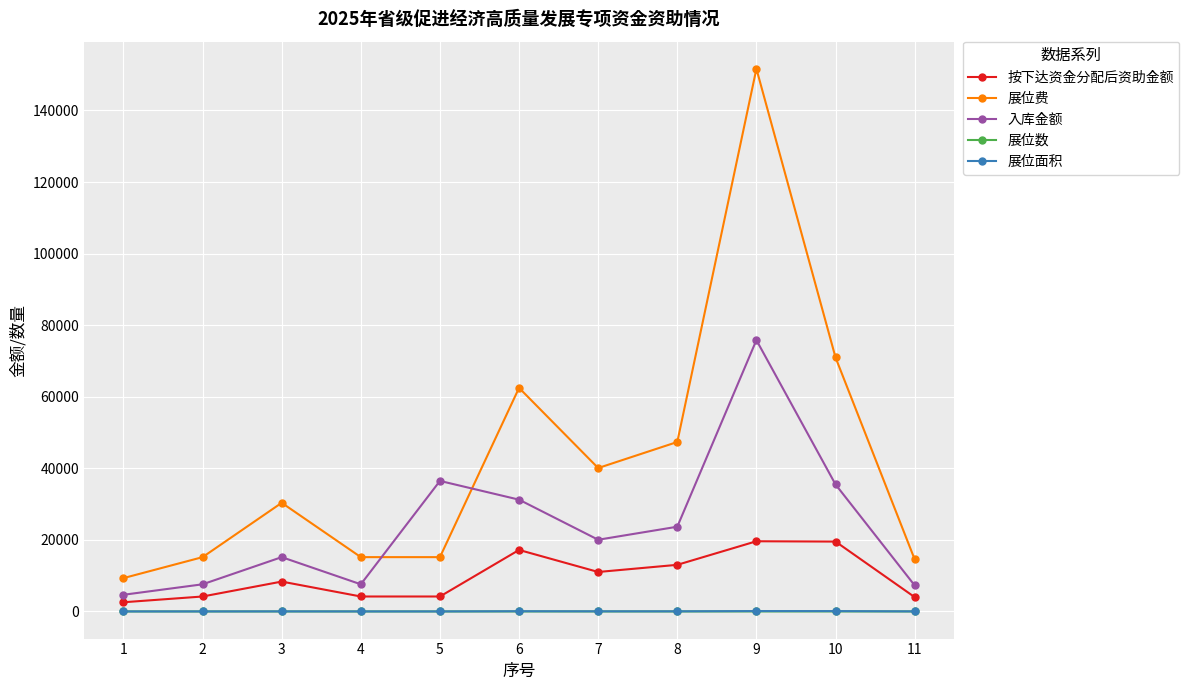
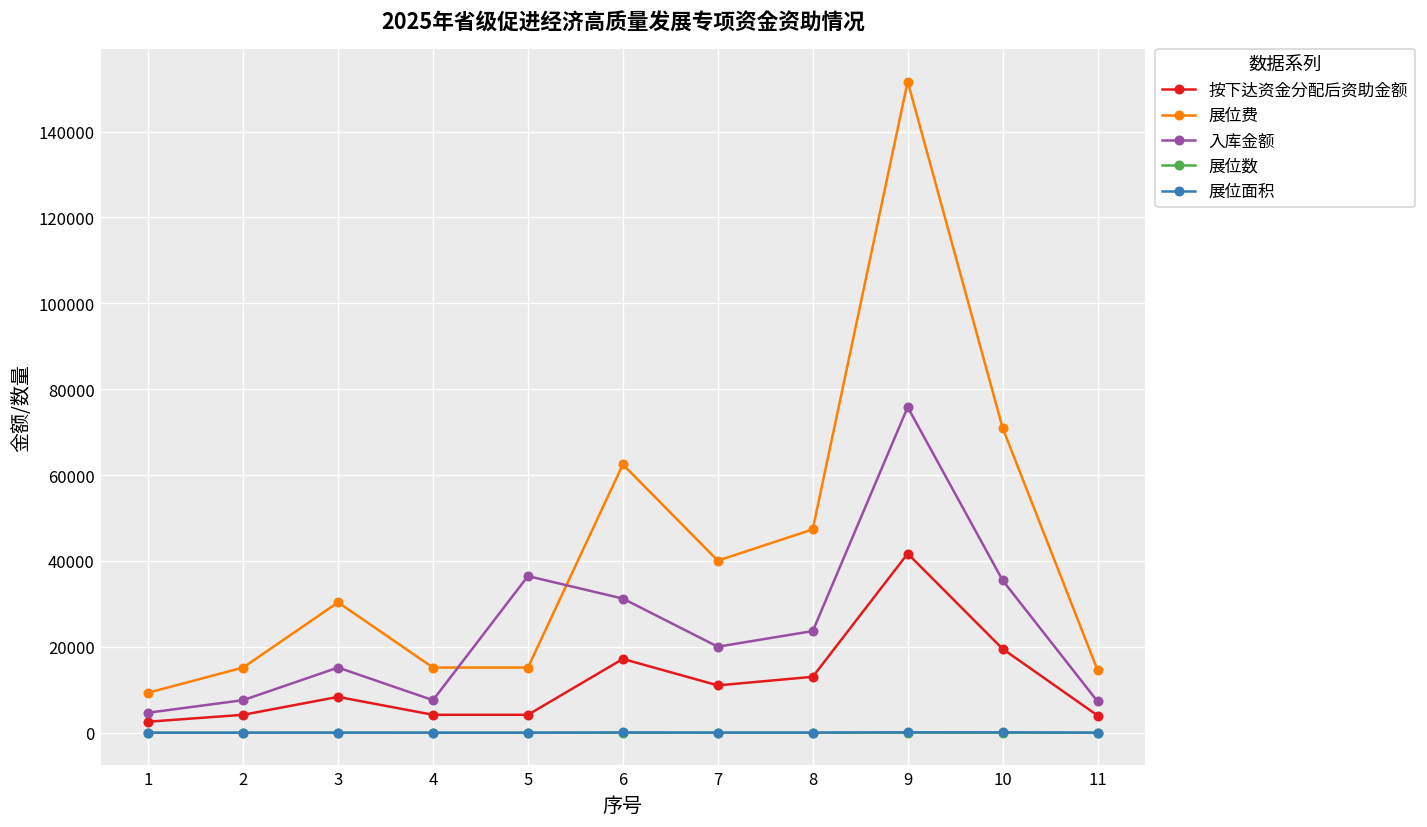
  {
    "按下达资金分配后资助金额": {
      "1": 3000,
      "2": 4000,
      "3": 8000,
      "4": 4000,
      "5": 4000,
      "6": 17000,
      "7": 11000,
      "8": 13000,
-     "9": 20000,
+     "9": 42000,
      "10": 20000,
      "11": 4000
    },
    "展位费": {
      "1": 9000,
      "2": 15000,
      "3": 30000,
      "4": 15000,
      "5": 15000,
      "6": 62000,
      "7": 40000,
      "8": 47000,
      "9": 152000,
      "10": 71000,
      "11": 15000
    },
    "入库金额": {
      "1": 5000,
      "2": 8000,
      "3": 15000,
      "4": 8000,
      "5": 36000,
      "6": 31000,
      "7": 20000,
      "8": 24000,
      "9": 76000,
      "10": 35000,
      "11": 7000
    }
  }
